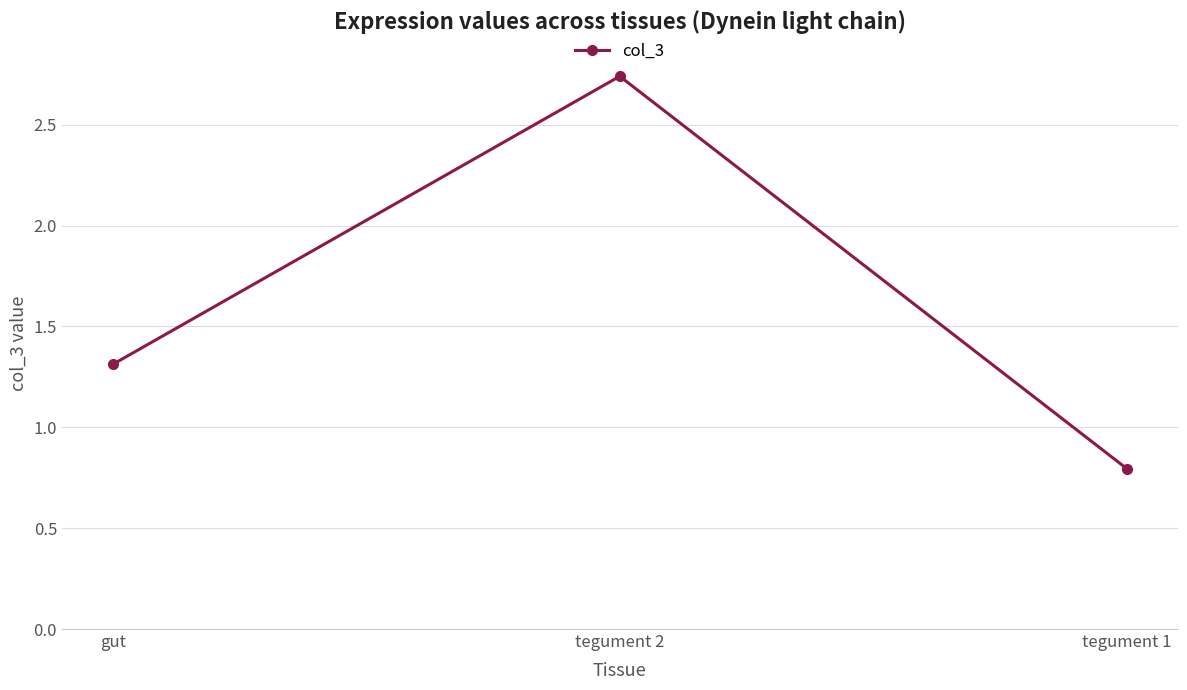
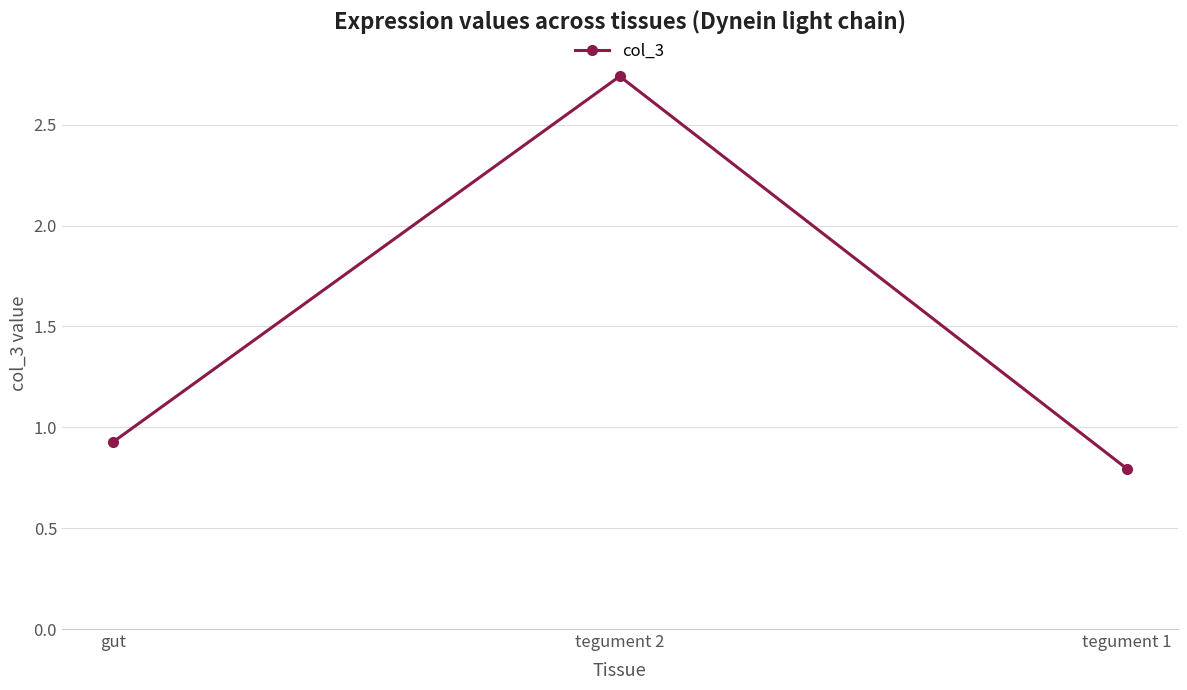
  {
-   "gut": 1.31,
+   "gut": 0.93,
    "tegument 2": 2.74,
    "tegument 1": 0.80
  }
